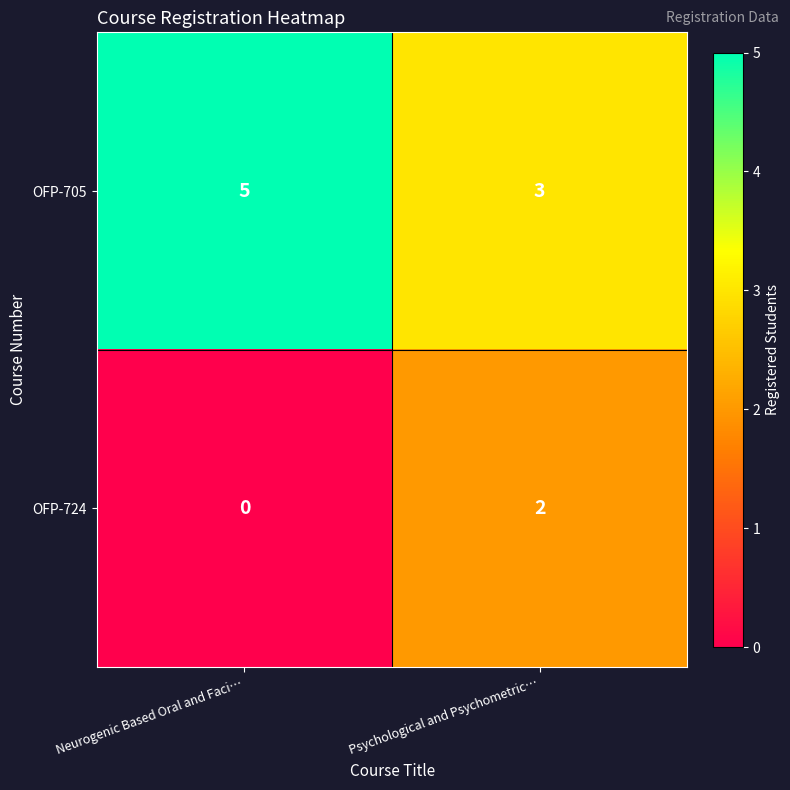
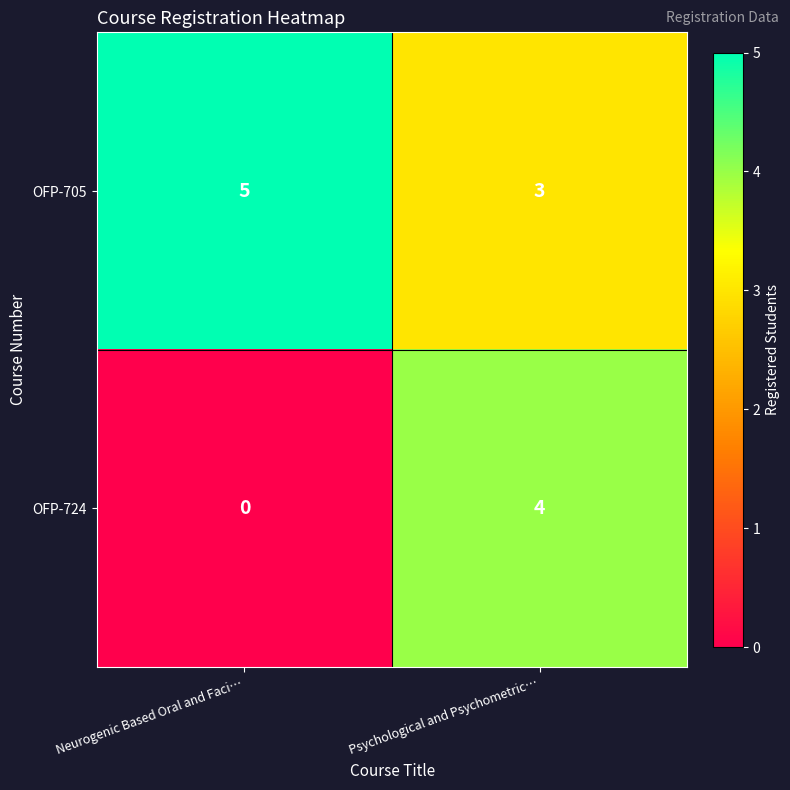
  {
    "OFP-705": {
      "Neurogenic Based Oral and Faci…": 5,
      "Psychological and Psychometric…": 3
    },
    "OFP-724": {
      "Neurogenic Based Oral and Faci…": 0,
-     "Psychological and Psychometric…": 2
+     "Psychological and Psychometric…": 4
    }
  }
